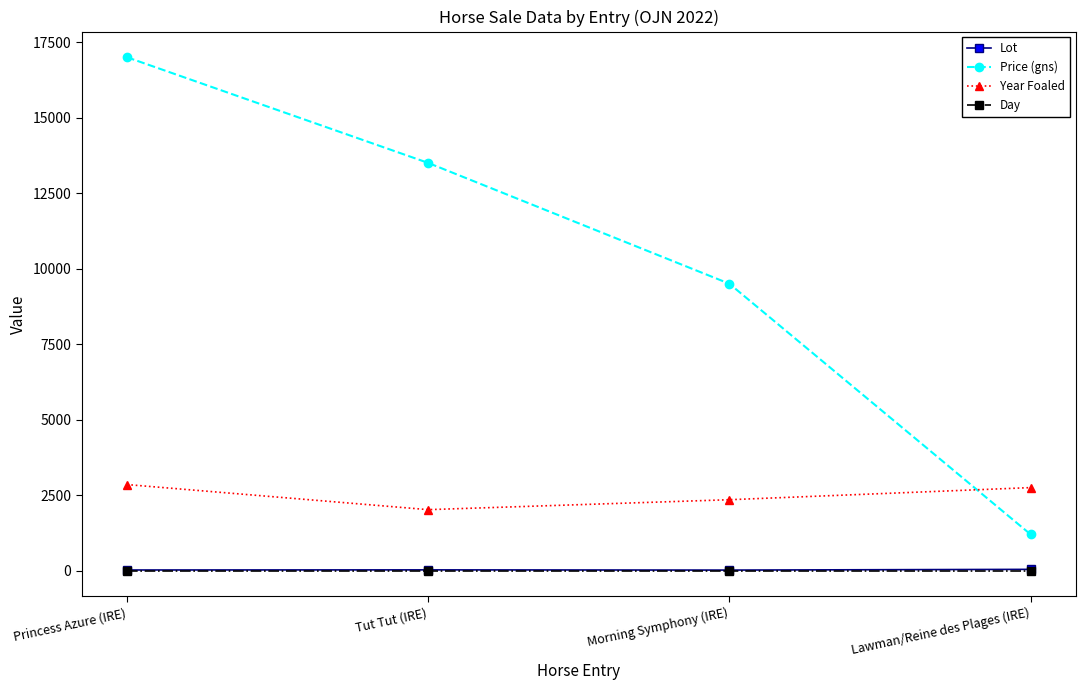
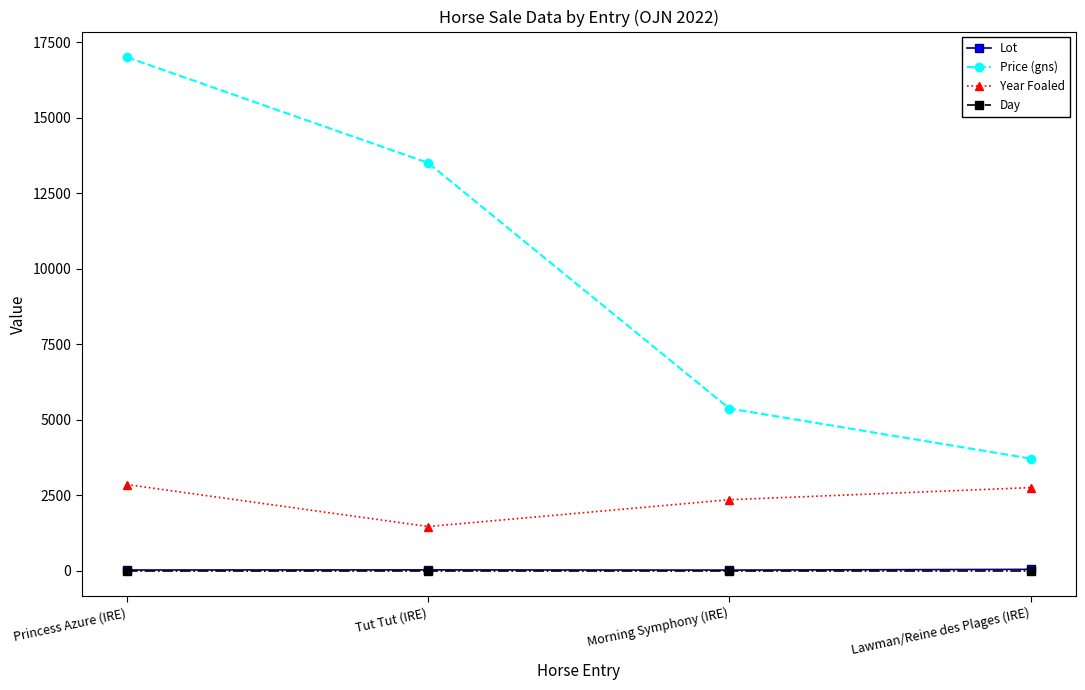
  {
    "Price (gns)": {
      "Princess Azure (IRE)": 17000,
      "Tut Tut (IRE)": 13500,
-     "Morning Symphony (IRE)": 9500,
-     "Lawman/Reine des Plages (IRE)": 1200
+     "Morning Symphony (IRE)": 5400,
+     "Lawman/Reine des Plages (IRE)": 3700
    },
    "Year Foaled": {
      "Princess Azure (IRE)": 2900,
-     "Tut Tut (IRE)": 2000,
+     "Tut Tut (IRE)": 1500,
      "Morning Symphony (IRE)": 2300,
      "Lawman/Reine des Plages (IRE)": 2700
    }
  }
